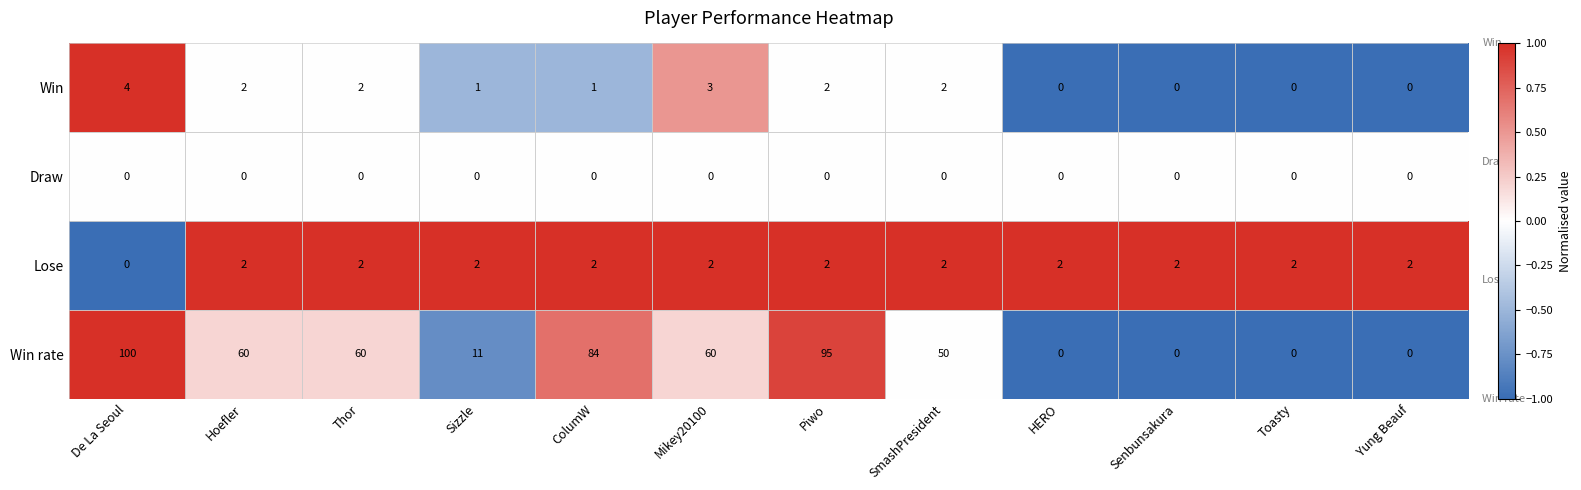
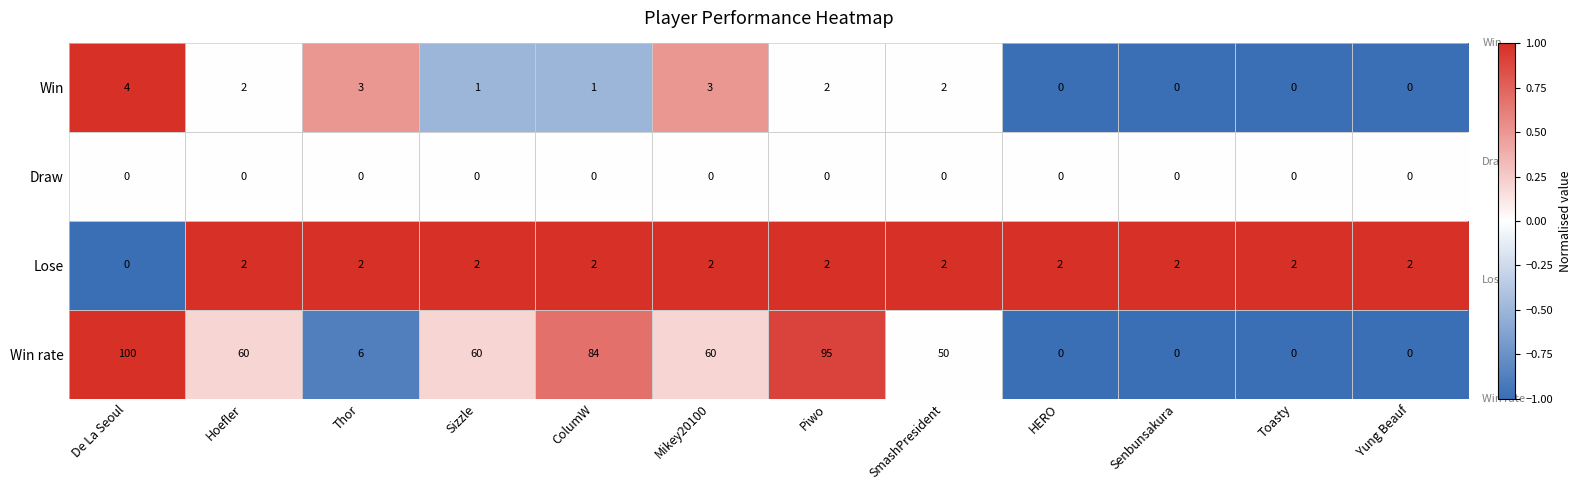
  {
    "Win": {
      "De La Seoul": 4,
      "Hoefler": 2,
-     "Thor": 2,
+     "Thor": 3,
      "Sizzle": 1,
      "ColumW": 1,
      "Mikey20100": 3,
      "Piwo": 2,
      "SmashPresident": 2,
      "HERO": 0,
      "Senbunsakura": 0,
      "Toasty": 0,
      "Yung Beauf": 0
    },
    "Draw": {
      "De La Seoul": 0,
      "Hoefler": 0,
      "Thor": 0,
      "Sizzle": 0,
      "ColumW": 0,
      "Mikey20100": 0,
      "Piwo": 0,
      "SmashPresident": 0,
      "HERO": 0,
      "Senbunsakura": 0,
      "Toasty": 0,
      "Yung Beauf": 0
    },
    "Lose": {
      "De La Seoul": 0,
      "Hoefler": 2,
      "Thor": 2,
      "Sizzle": 2,
      "ColumW": 2,
      "Mikey20100": 2,
      "Piwo": 2,
      "SmashPresident": 2,
      "HERO": 2,
      "Senbunsakura": 2,
      "Toasty": 2,
      "Yung Beauf": 2
    },
    "Win rate": {
      "De La Seoul": 100,
      "Hoefler": 60,
-     "Thor": 60,
-     "Sizzle": 11,
+     "Thor": 6,
+     "Sizzle": 60,
      "ColumW": 84,
      "Mikey20100": 60,
      "Piwo": 95,
      "SmashPresident": 50,
      "HERO": 0,
      "Senbunsakura": 0,
      "Toasty": 0,
      "Yung Beauf": 0
    }
  }
